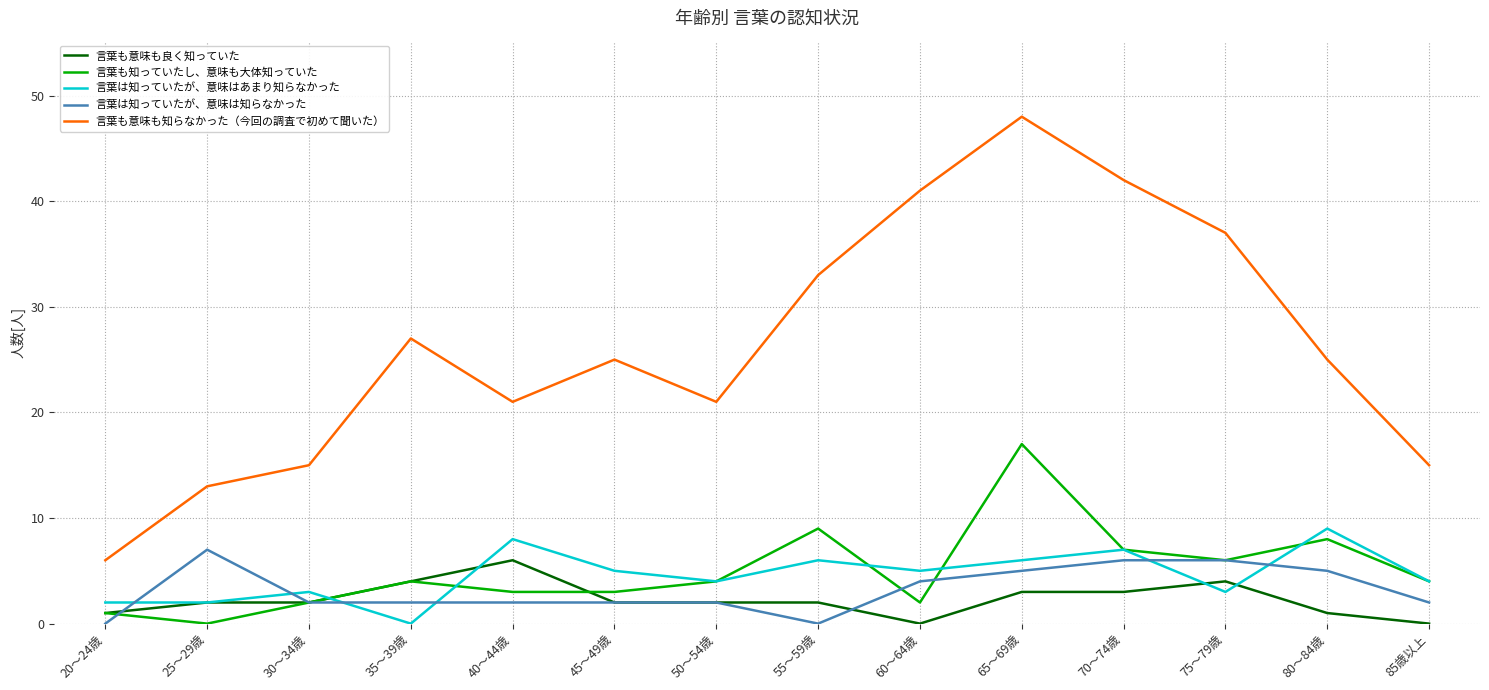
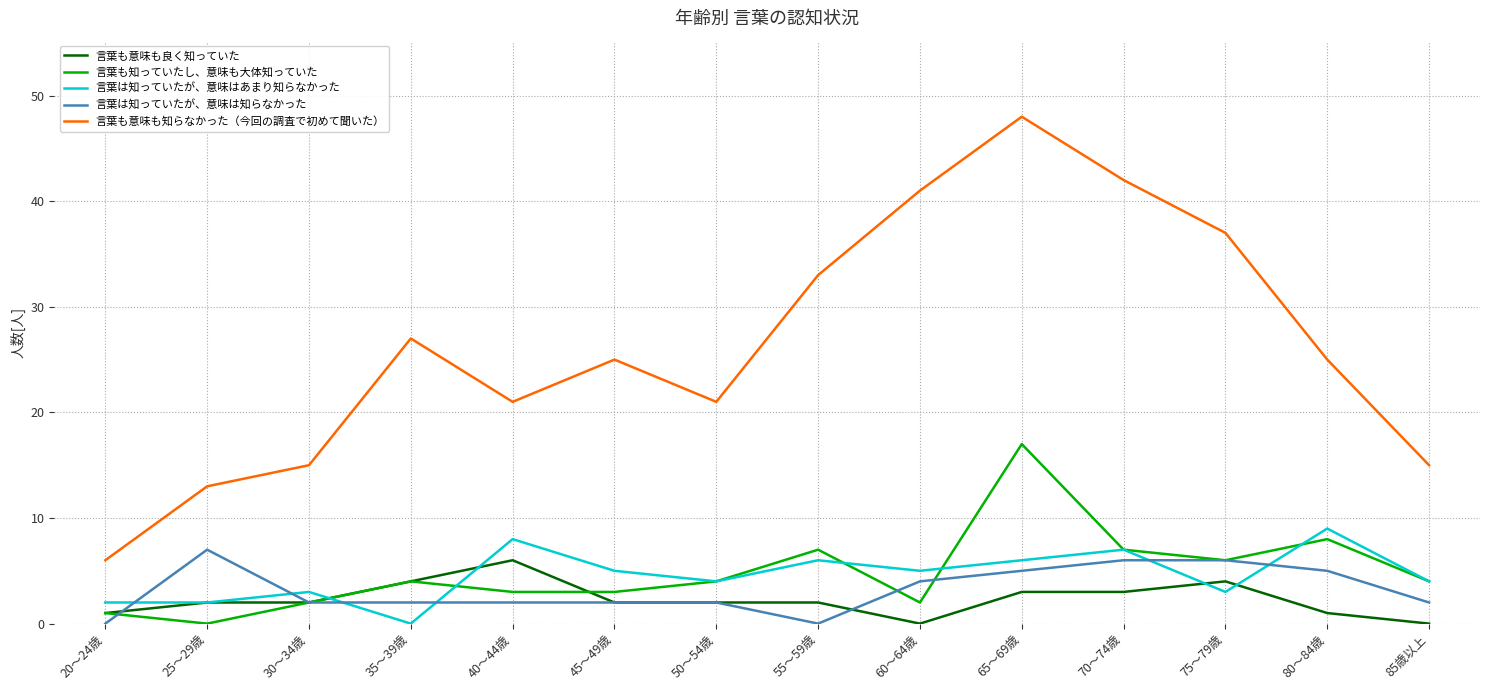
  {
    "言葉も意味も良く知っていた": {
      "40～44歳": 6,
      "55～59歳": 2,
      "60～64歳": 0,
      "65～69歳": 3,
      "70～74歳": 3,
      "75～79歳": 4,
      "80～84歳": 1,
      "85歳以上": 0
    },
    "言葉も知っていたし、意味も大体知っていた": {
      "25～29歳": 0,
      "40～44歳": 3,
      "45～49歳": 3,
-     "55～59歳": 9,
+     "55～59歳": 7,
      "60～64歳": 2,
      "65～69歳": 17,
      "80～84歳": 8
    },
    "言葉は知っていたが、意味はあまり知らなかった": {
      "20～24歳": 2,
      "30～34歳": 3,
      "35～39歳": 0,
      "40～44歳": 8,
      "45～49歳": 5,
      "55～59歳": 6,
      "60～64歳": 5,
      "65～69歳": 6,
      "75～79歳": 3,
      "80～84歳": 9
    },
    "言葉は知っていたが、意味は知らなかった": {
      "20～24歳": 0,
      "25～29歳": 7,
      "35～39歳": 2,
      "40～44歳": 2,
      "55～59歳": 0,
      "60～64歳": 4,
      "65～69歳": 5,
      "70～74歳": 6,
      "80～84歳": 5,
      "85歳以上": 2
    },
    "言葉も意味も知らなかった（今回の調査で初めて聞いた）": {
      "20～24歳": 6,
      "25～29歳": 13,
      "30～34歳": 15,
      "35～39歳": 27,
      "40～44歳": 21,
      "45～49歳": 25,
      "50～54歳": 21,
      "55～59歳": 33,
      "60～64歳": 41,
      "65～69歳": 48,
      "70～74歳": 42,
      "75～79歳": 37,
      "80～84歳": 25,
      "85歳以上": 15
    }
  }
